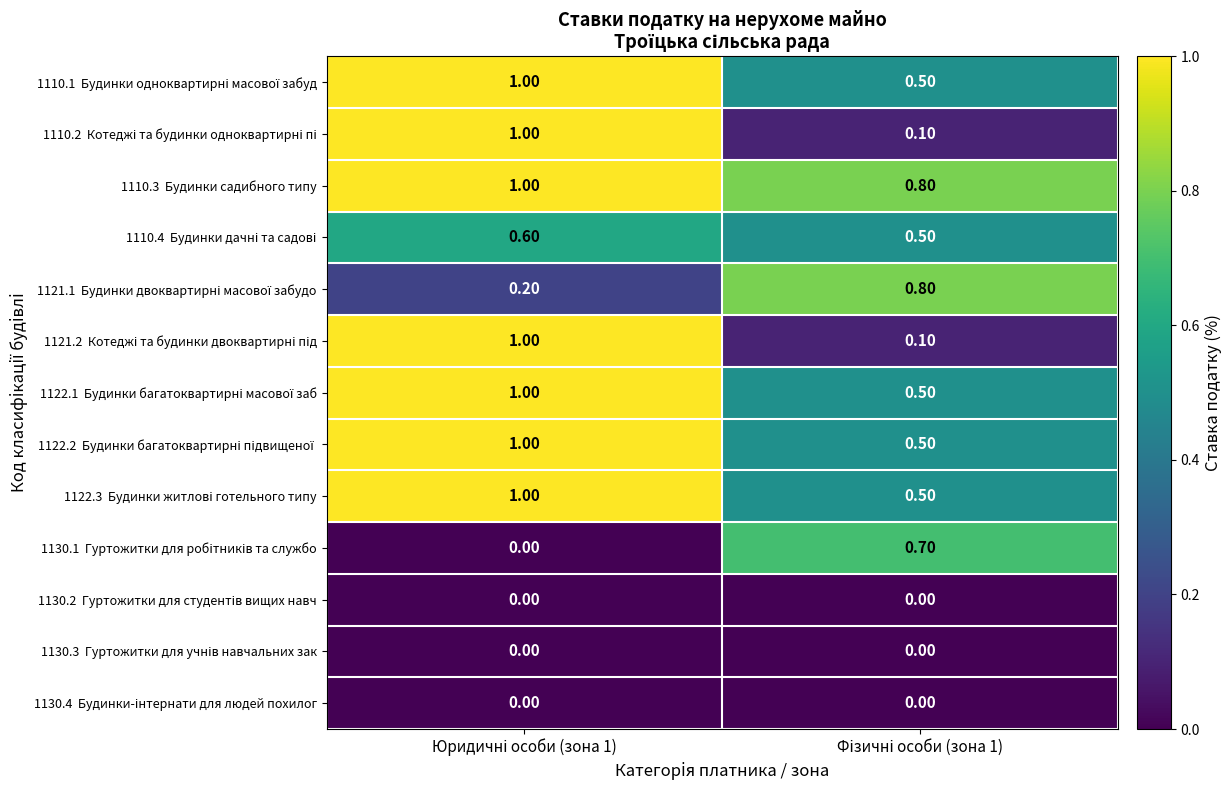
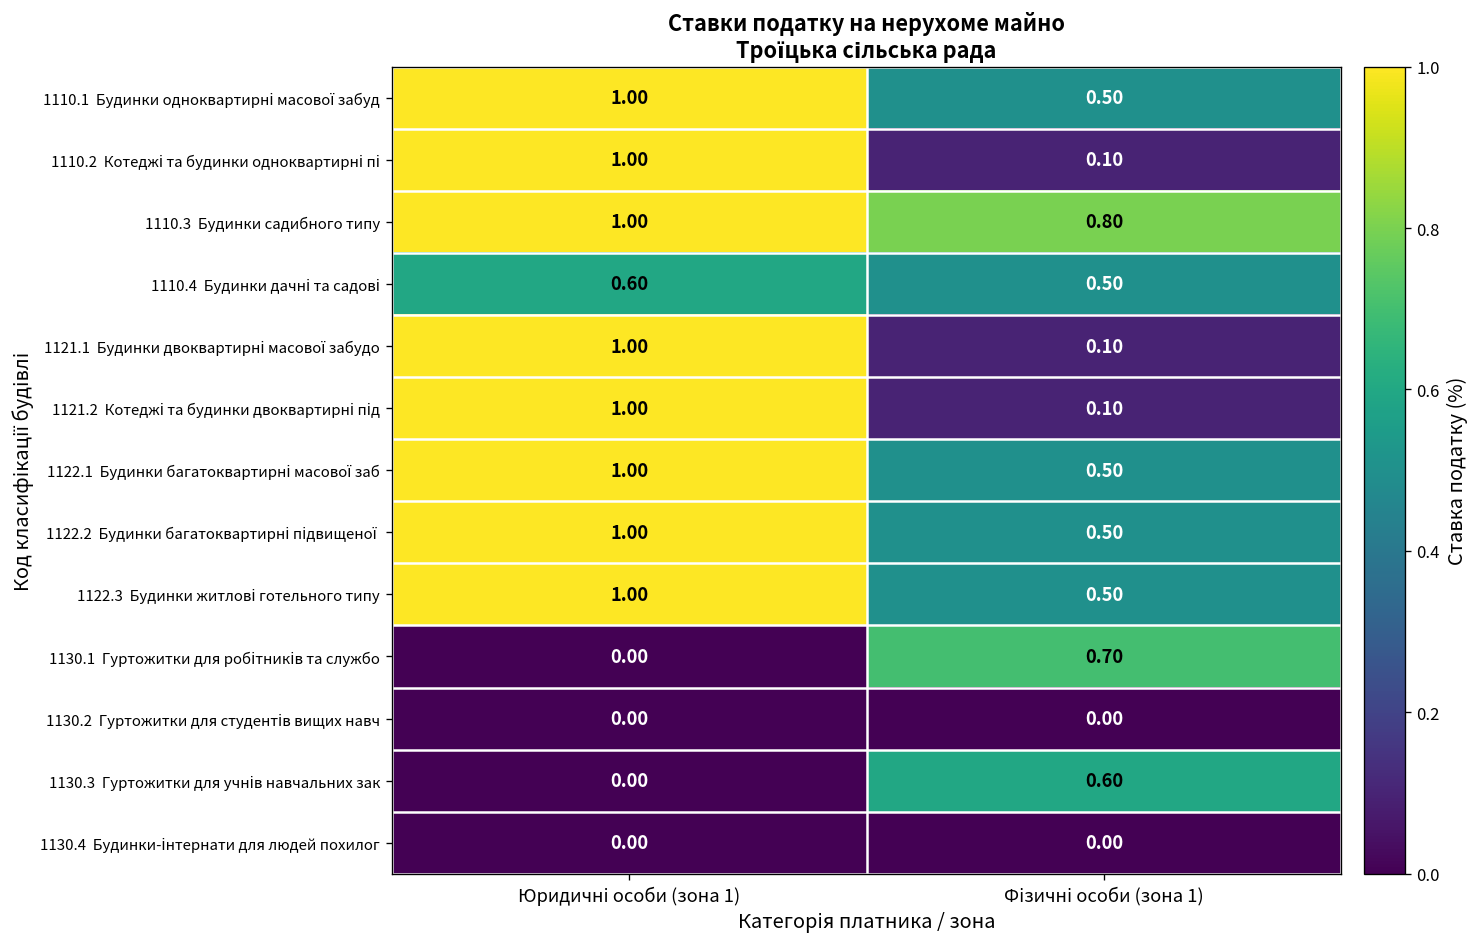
  {
    "1110.1 Будинки одноквартирні масової забуд": {
      "Юридичні особи (зона 1)": 1.00,
      "Фізичні особи (зона 1)": 0.50
    },
    "1110.2 Котеджі та будинки одноквартирні пі": {
      "Юридичні особи (зона 1)": 1.00,
      "Фізичні особи (зона 1)": 0.10
    },
    "1110.3 Будинки садибного типу": {
      "Юридичні особи (зона 1)": 1.00,
      "Фізичні особи (зона 1)": 0.80
    },
    "1110.4 Будинки дачні та садові": {
      "Юридичні особи (зона 1)": 0.60,
      "Фізичні особи (зона 1)": 0.50
    },
    "1121.1 Будинки двоквартирні масової забудо": {
-     "Юридичні особи (зона 1)": 0.20,
-     "Фізичні особи (зона 1)": 0.80
+     "Юридичні особи (зона 1)": 1.00,
+     "Фізичні особи (зона 1)": 0.10
    },
    "1121.2 Котеджі та будинки двоквартирні під": {
      "Юридичні особи (зона 1)": 1.00,
      "Фізичні особи (зона 1)": 0.10
    },
    "1122.1 Будинки багатоквартирні масової заб": {
      "Юридичні особи (зона 1)": 1.00,
      "Фізичні особи (зона 1)": 0.50
    },
    "1122.2 Будинки багатоквартирні підвищеної": {
      "Юридичні особи (зона 1)": 1.00,
      "Фізичні особи (зона 1)": 0.50
    },
    "1122.3 Будинки житлові готельного типу": {
      "Юридичні особи (зона 1)": 1.00,
      "Фізичні особи (зона 1)": 0.50
    },
    "1130.1 Гуртожитки для робітників та службо": {
      "Юридичні особи (зона 1)": 0.00,
      "Фізичні особи (зона 1)": 0.70
    },
    "1130.2 Гуртожитки для студентів вищих навч": {
      "Юридичні особи (зона 1)": 0.00,
      "Фізичні особи (зона 1)": 0.00
    },
    "1130.3 Гуртожитки для учнів навчальних зак": {
      "Юридичні особи (зона 1)": 0.00,
-     "Фізичні особи (зона 1)": 0.00
+     "Фізичні особи (зона 1)": 0.60
    },
    "1130.4 Будинки-інтернати для людей похилог": {
      "Юридичні особи (зона 1)": 0.00,
      "Фізичні особи (зона 1)": 0.00
    }
  }
